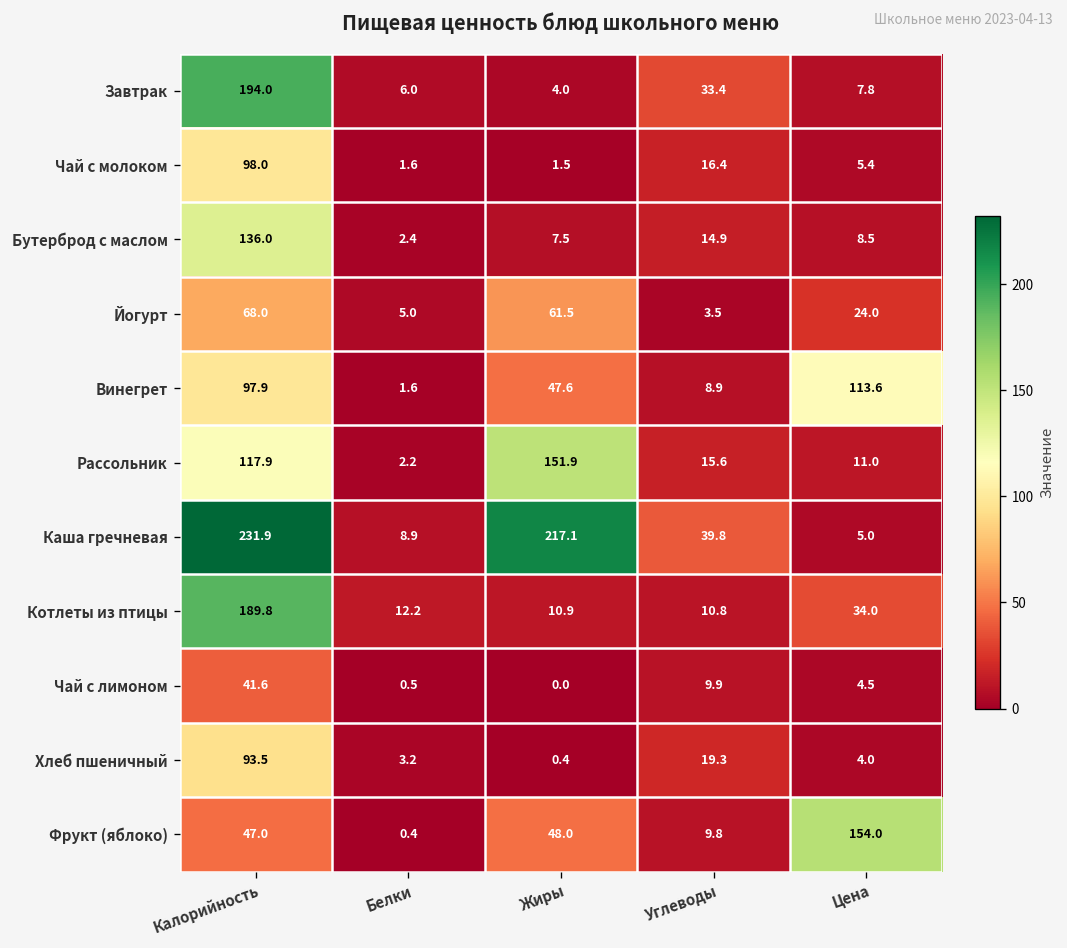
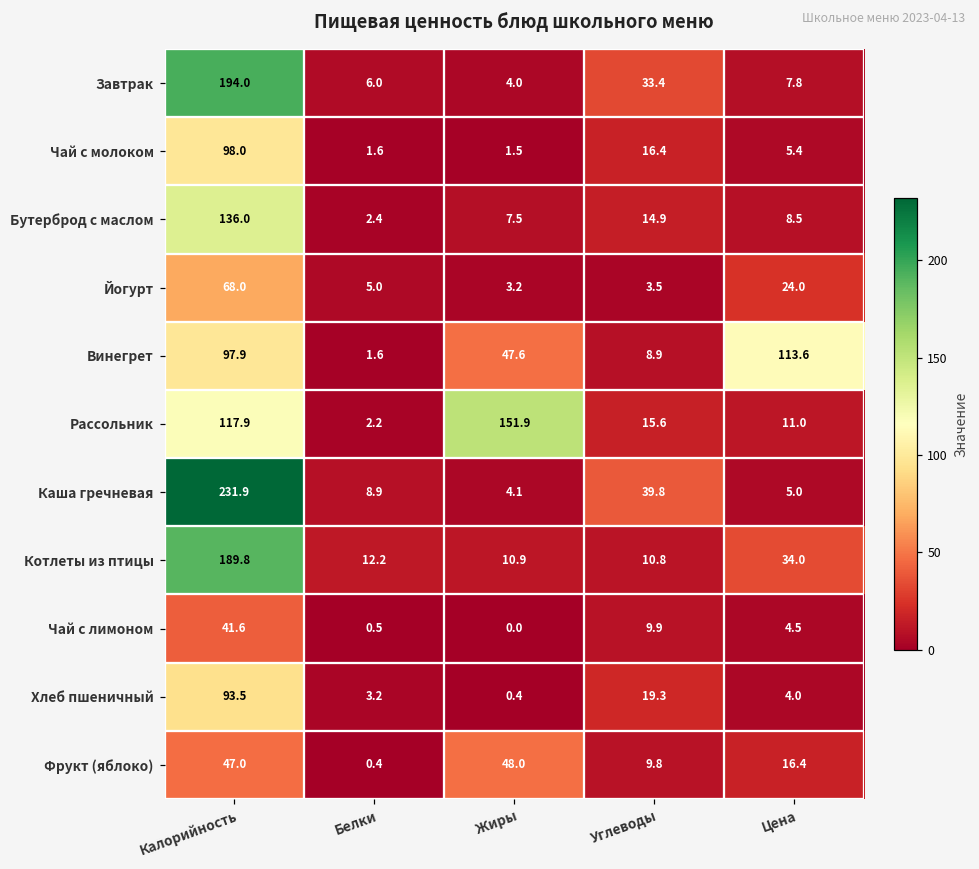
  {
    "Завтрак": {
      "Калорийность": 194.0,
      "Белки": 6.0,
      "Жиры": 4.0,
      "Углеводы": 33.4,
      "Цена": 7.8
    },
    "Чай с молоком": {
      "Калорийность": 98.0,
      "Белки": 1.6,
      "Жиры": 1.5,
      "Углеводы": 16.4,
      "Цена": 5.4
    },
    "Бутерброд с маслом": {
      "Калорийность": 136.0,
      "Белки": 2.4,
      "Жиры": 7.5,
      "Углеводы": 14.9,
      "Цена": 8.5
    },
    "Йогурт": {
      "Калорийность": 68.0,
      "Белки": 5.0,
-     "Жиры": 61.5,
+     "Жиры": 3.2,
      "Углеводы": 3.5,
      "Цена": 24.0
    },
    "Винегрет": {
      "Калорийность": 97.9,
      "Белки": 1.6,
      "Жиры": 47.6,
      "Углеводы": 8.9,
      "Цена": 113.6
    },
    "Рассольник": {
      "Калорийность": 117.9,
      "Белки": 2.2,
      "Жиры": 151.9,
      "Углеводы": 15.6,
      "Цена": 11.0
    },
    "Каша гречневая": {
      "Калорийность": 231.9,
      "Белки": 8.9,
-     "Жиры": 217.1,
+     "Жиры": 4.1,
      "Углеводы": 39.8,
      "Цена": 5.0
    },
    "Котлеты из птицы": {
      "Калорийность": 189.8,
      "Белки": 12.2,
      "Жиры": 10.9,
      "Углеводы": 10.8,
      "Цена": 34.0
    },
    "Чай с лимоном": {
      "Калорийность": 41.6,
      "Белки": 0.5,
      "Жиры": 0.0,
      "Углеводы": 9.9,
      "Цена": 4.5
    },
    "Хлеб пшеничный": {
      "Калорийность": 93.5,
      "Белки": 3.2,
      "Жиры": 0.4,
      "Углеводы": 19.3,
      "Цена": 4.0
    },
    "Фрукт (яблоко)": {
      "Калорийность": 47.0,
      "Белки": 0.4,
      "Жиры": 48.0,
      "Углеводы": 9.8,
-     "Цена": 154.0
+     "Цена": 16.4
    }
  }
